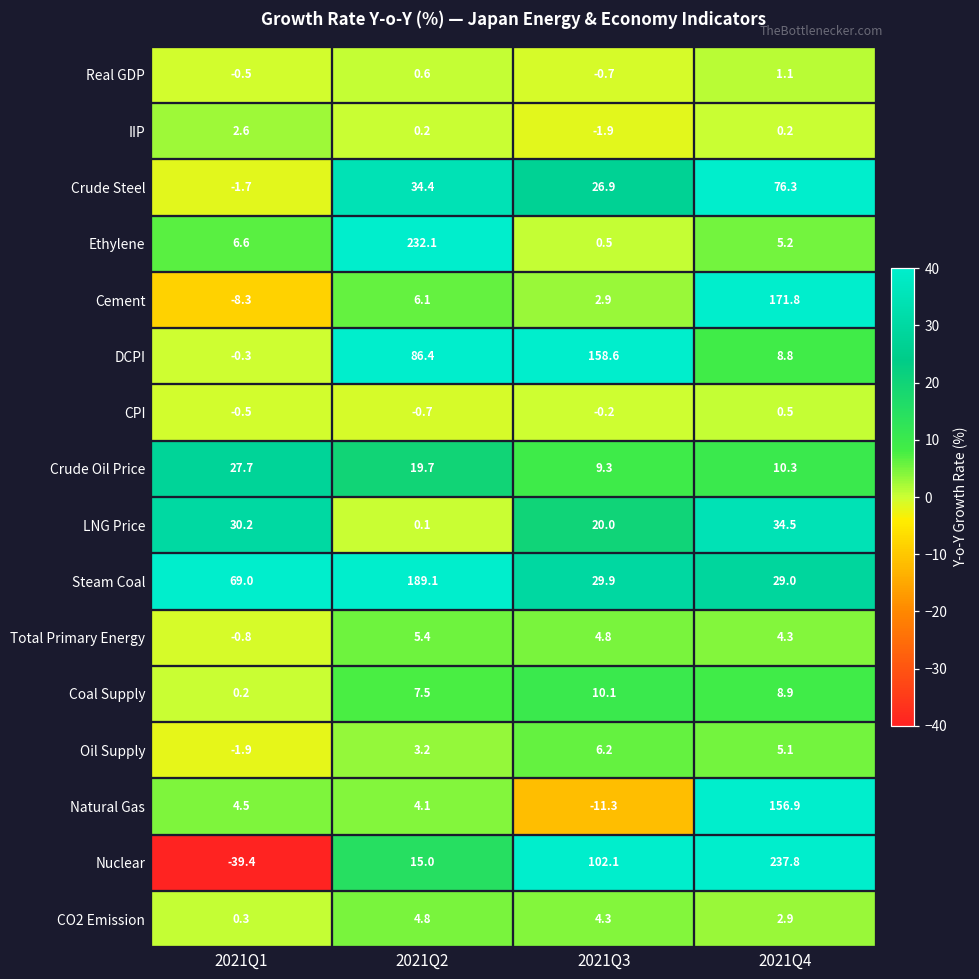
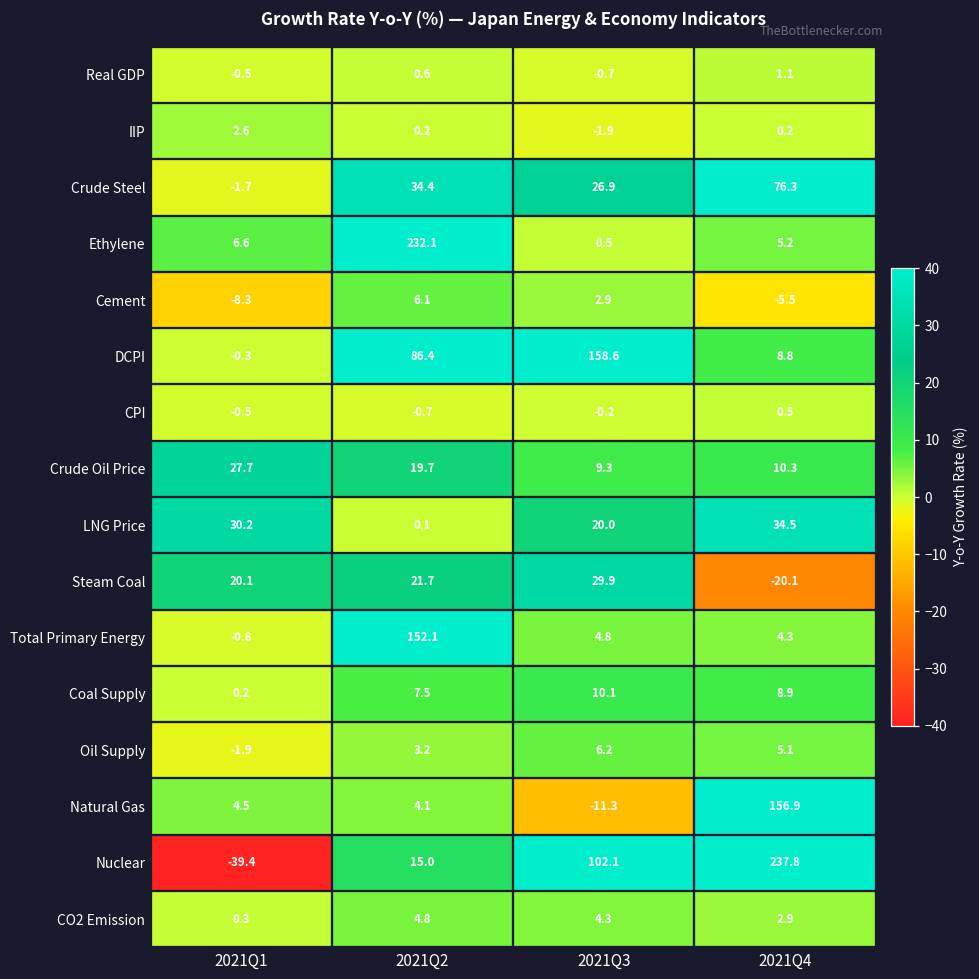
  {
    "Real GDP": {
      "2021Q1": -0.5,
      "2021Q2": 0.6,
      "2021Q3": -0.7,
      "2021Q4": 1.1
    },
    "IIP": {
      "2021Q1": 2.6,
      "2021Q2": 0.2,
      "2021Q3": -1.9,
      "2021Q4": 0.2
    },
    "Crude Steel": {
      "2021Q1": -1.7,
      "2021Q2": 34.4,
      "2021Q3": 26.9,
      "2021Q4": 76.3
    },
    "Ethylene": {
      "2021Q1": 6.6,
      "2021Q2": 232.1,
      "2021Q3": 0.5,
      "2021Q4": 5.2
    },
    "Cement": {
      "2021Q1": -8.3,
      "2021Q2": 6.1,
      "2021Q3": 2.9,
-     "2021Q4": 171.8
+     "2021Q4": -5.5
    },
    "DCPI": {
      "2021Q1": -0.3,
      "2021Q2": 86.4,
      "2021Q3": 158.6,
      "2021Q4": 8.8
    },
    "CPI": {
      "2021Q1": -0.5,
      "2021Q2": -0.7,
      "2021Q3": -0.2,
      "2021Q4": 0.5
    },
    "Crude Oil Price": {
      "2021Q1": 27.7,
      "2021Q2": 19.7,
      "2021Q3": 9.3,
      "2021Q4": 10.3
    },
    "LNG Price": {
      "2021Q1": 30.2,
      "2021Q2": 0.1,
      "2021Q3": 20.0,
      "2021Q4": 34.5
    },
    "Steam Coal": {
-     "2021Q1": 69.0,
-     "2021Q2": 189.1,
+     "2021Q1": 20.1,
+     "2021Q2": 21.7,
      "2021Q3": 29.9,
-     "2021Q4": 29.0
+     "2021Q4": -20.1
    },
    "Total Primary Energy": {
      "2021Q1": -0.8,
-     "2021Q2": 5.4,
+     "2021Q2": 152.1,
      "2021Q3": 4.8,
      "2021Q4": 4.3
    },
    "Coal Supply": {
      "2021Q1": 0.2,
      "2021Q2": 7.5,
      "2021Q3": 10.1,
      "2021Q4": 8.9
    },
    "Oil Supply": {
      "2021Q1": -1.9,
      "2021Q2": 3.2,
      "2021Q3": 6.2,
      "2021Q4": 5.1
    },
    "Natural Gas": {
      "2021Q1": 4.5,
      "2021Q2": 4.1,
      "2021Q3": -11.3,
      "2021Q4": 156.9
    },
    "Nuclear": {
      "2021Q1": -39.4,
      "2021Q2": 15.0,
      "2021Q3": 102.1,
      "2021Q4": 237.8
    },
    "CO2 Emission": {
      "2021Q1": 0.3,
      "2021Q2": 4.8,
      "2021Q3": 4.3,
      "2021Q4": 2.9
    }
  }
